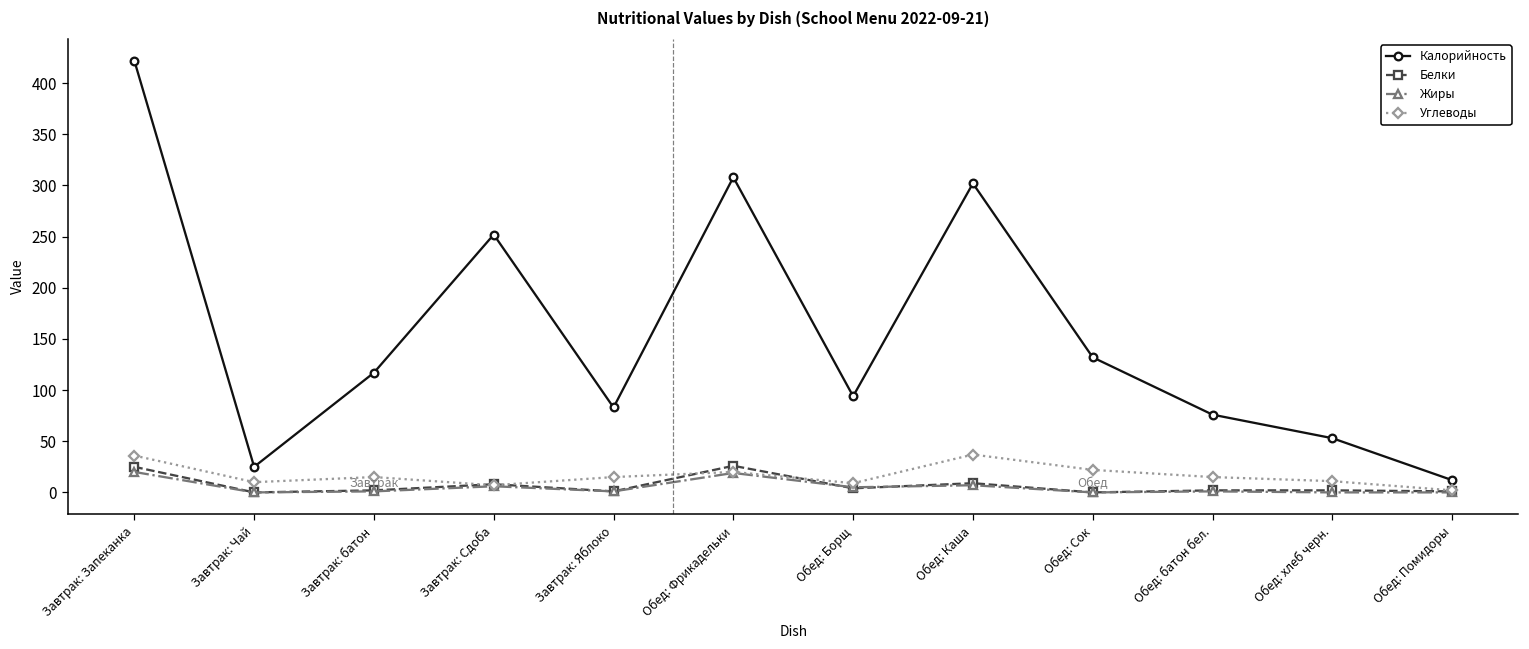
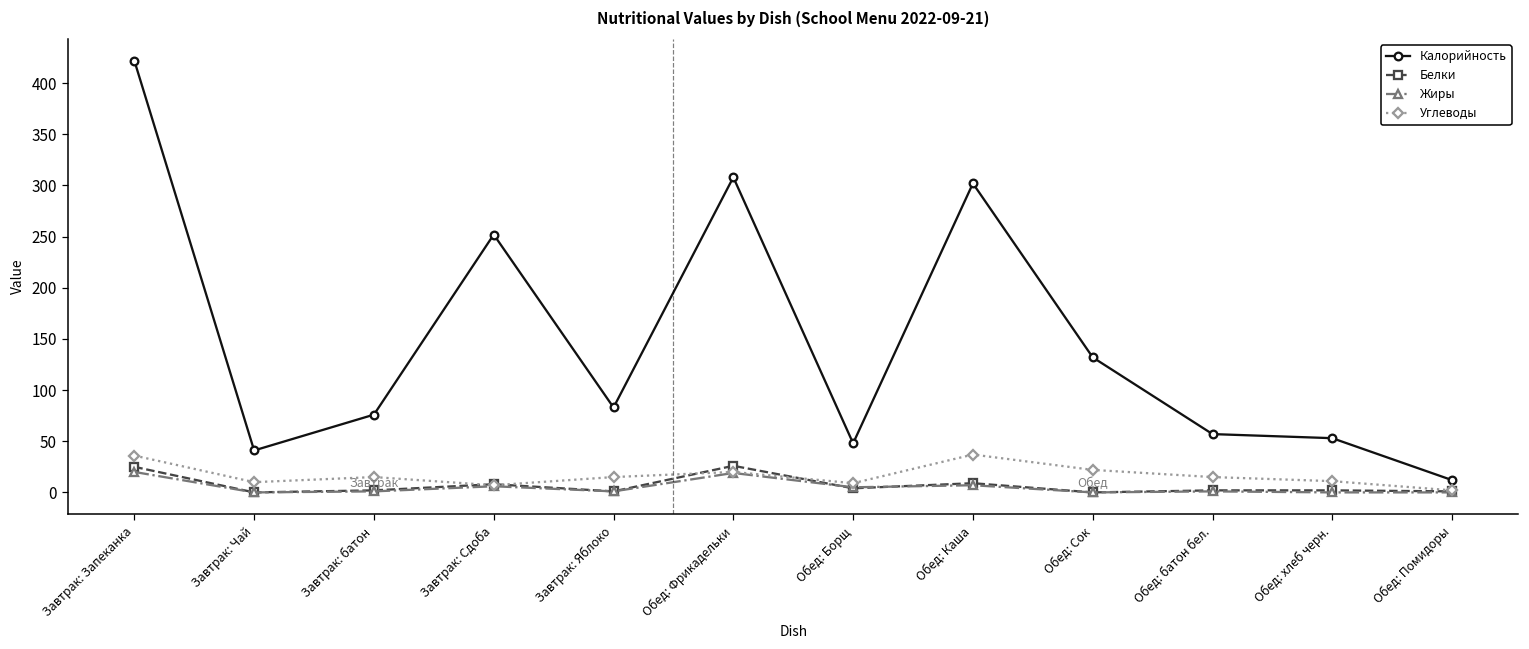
  {
    "Калорийность": {
      "Завтрак: Запеканка": 420,
-     "Завтрак: Чай": 30,
-     "Завтрак: батон": 120,
+     "Завтрак: Чай": 40,
+     "Завтрак: батон": 80,
      "Завтрак: Сдоба": 250,
      "Завтрак: Яблоко": 80,
      "Обед: Фрикадельки": 310,
-     "Обед: Борщ": 90,
+     "Обед: Борщ": 50,
      "Обед: Каша": 300,
      "Обед: Сок": 130,
-     "Обед: батон бел.": 80,
+     "Обед: батон бел.": 60,
      "Обед: хлеб черн.": 50,
      "Обед: Помидоры": 10
    },
    "Белки": {
      "Завтрак: Запеканка": 30,
      "Обед: Фрикадельки": 30
    }
  }
